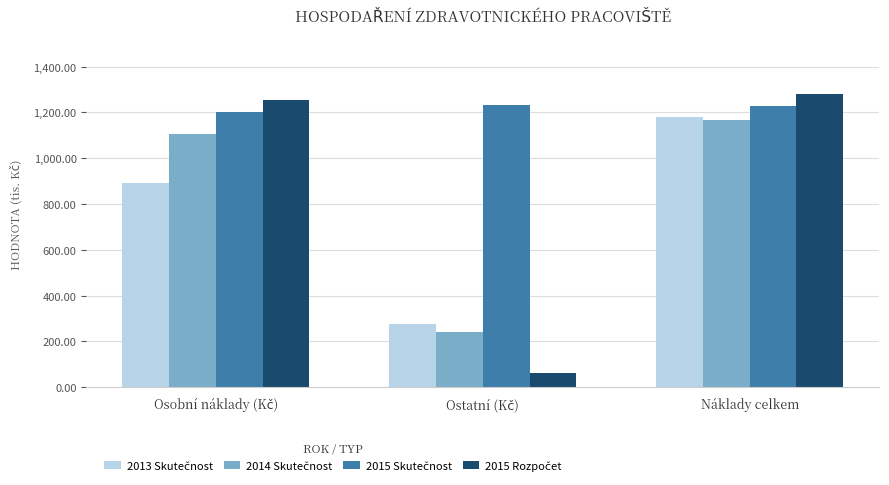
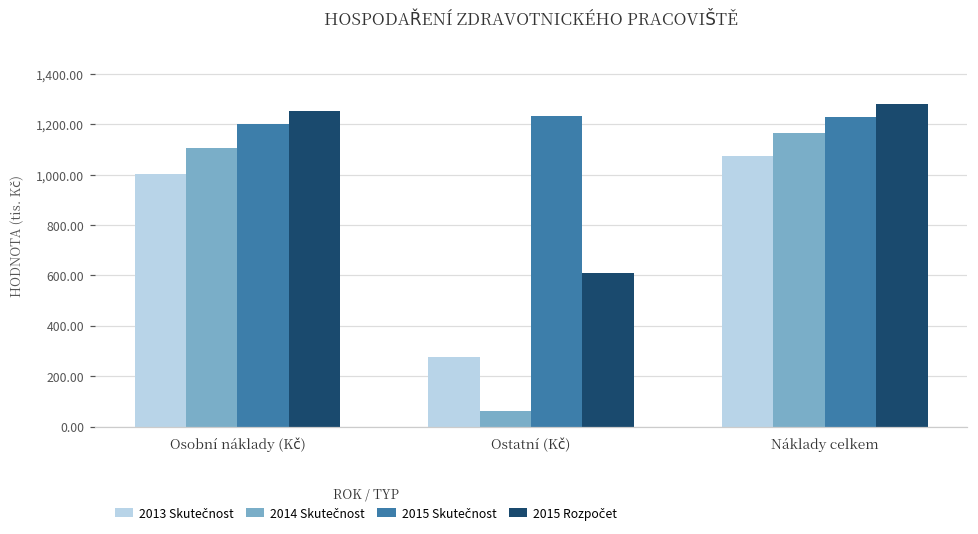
  {
    "2013 Skutečnost": {
-     "Osobní náklady (Kč)": "890",
+     "Osobní náklady (Kč)": "1,000",
      "Ostatní (Kč)": "280",
-     "Náklady celkem": "1,180"
+     "Náklady celkem": "1,070"
    },
    "2014 Skutečnost": {
      "Osobní náklady (Kč)": "1,100",
-     "Ostatní (Kč)": "240",
+     "Ostatní (Kč)": "60",
      "Náklady celkem": "1,170"
    },
    "2015 Skutečnost": {
      "Osobní náklady (Kč)": "1,200",
      "Ostatní (Kč)": "1,230",
      "Náklady celkem": "1,230"
    },
    "2015 Rozpočet": {
      "Osobní náklady (Kč)": "1,250",
-     "Ostatní (Kč)": "60",
+     "Ostatní (Kč)": "610",
      "Náklady celkem": "1,280"
    }
  }
